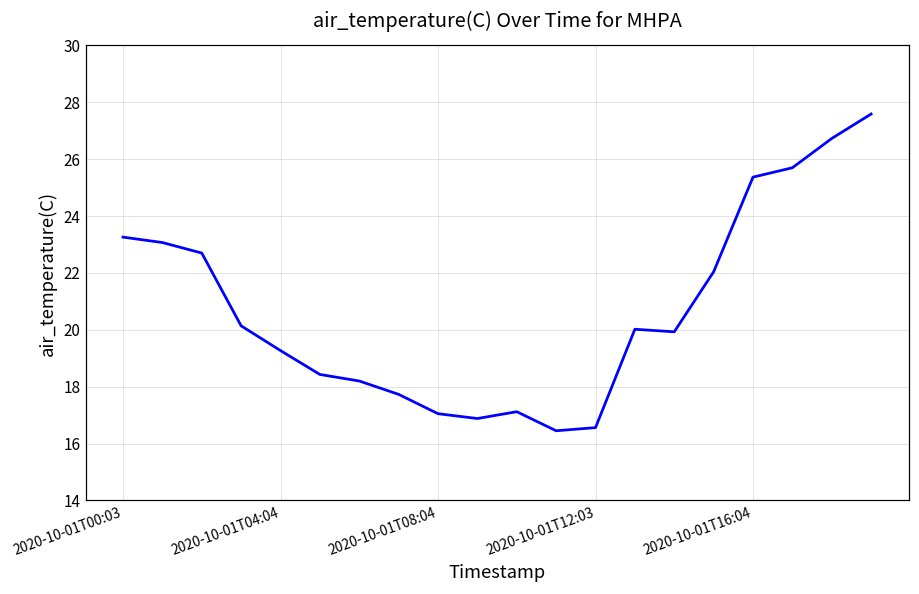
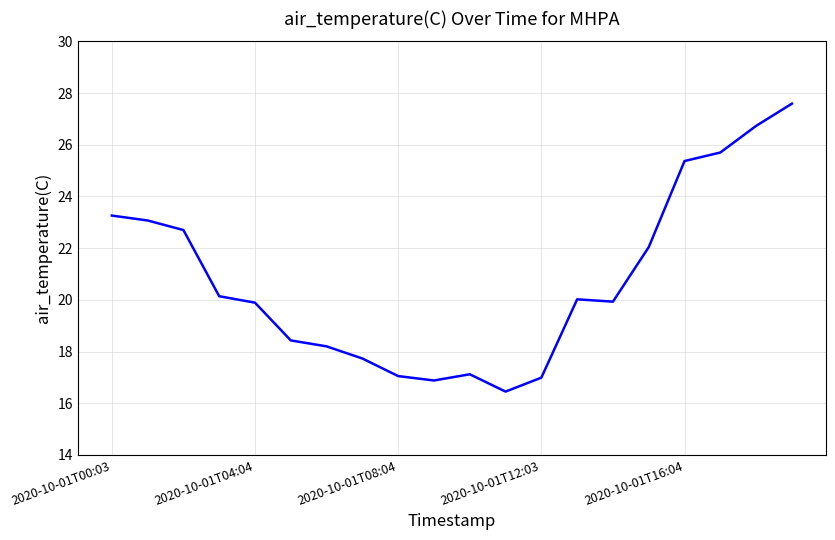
  {
    "2020-10-01T00:03": 23.3,
-   "2020-10-01T04:04": 19.3,
+   "2020-10-01T04:04": 19.9,
    "2020-10-01T08:04": 17.1,
-   "2020-10-01T12:03": 16.6,
+   "2020-10-01T12:03": 17.0,
    "2020-10-01T16:04": 25.4
  }
